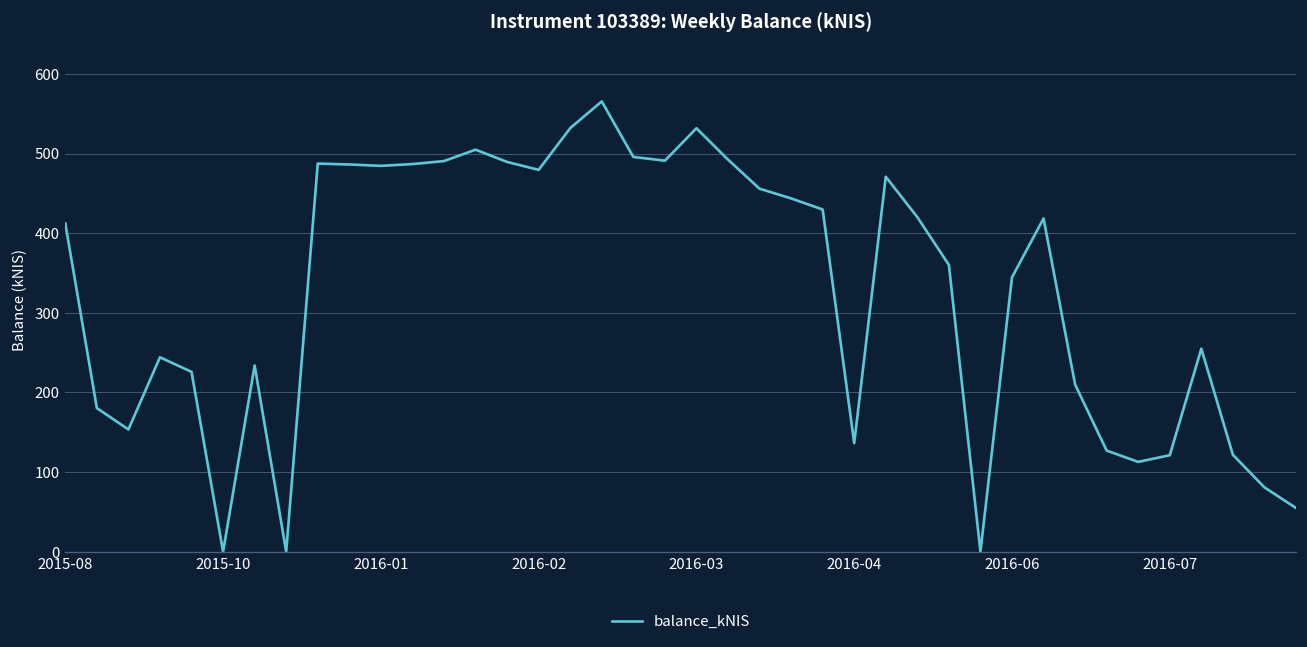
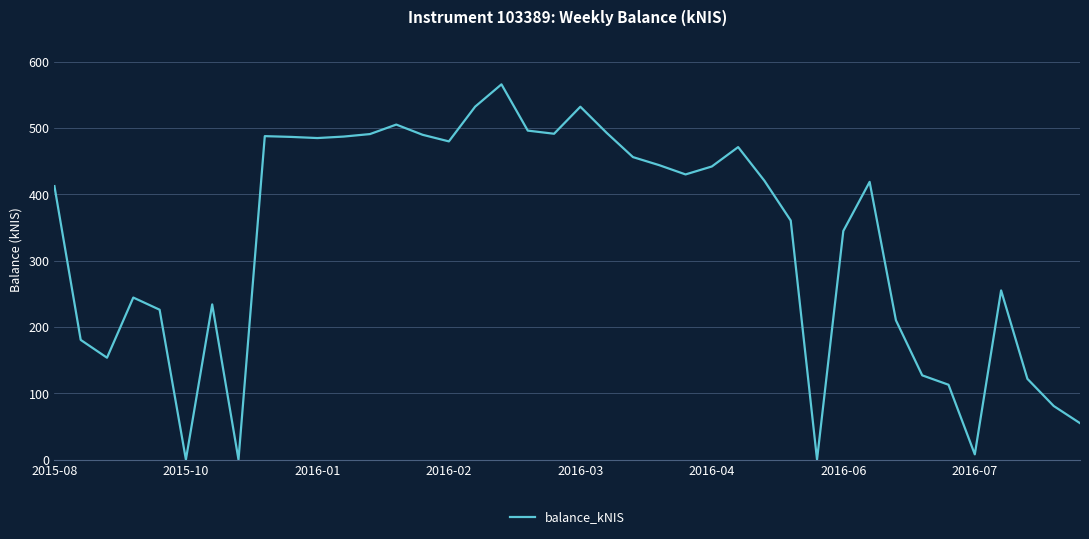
  {
    "2015-08": 410,
    "2015-10": 0,
    "2016-01": 480,
    "2016-02": 480,
    "2016-03": 530,
-   "2016-04": 140,
+   "2016-04": 440,
    "2016-06": 340,
-   "2016-07": 120
+   "2016-07": 10
  }
